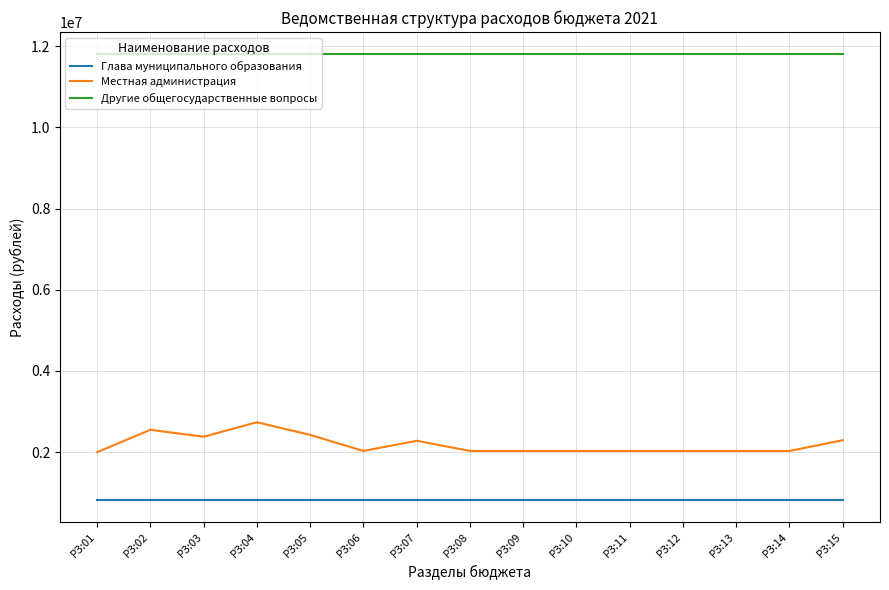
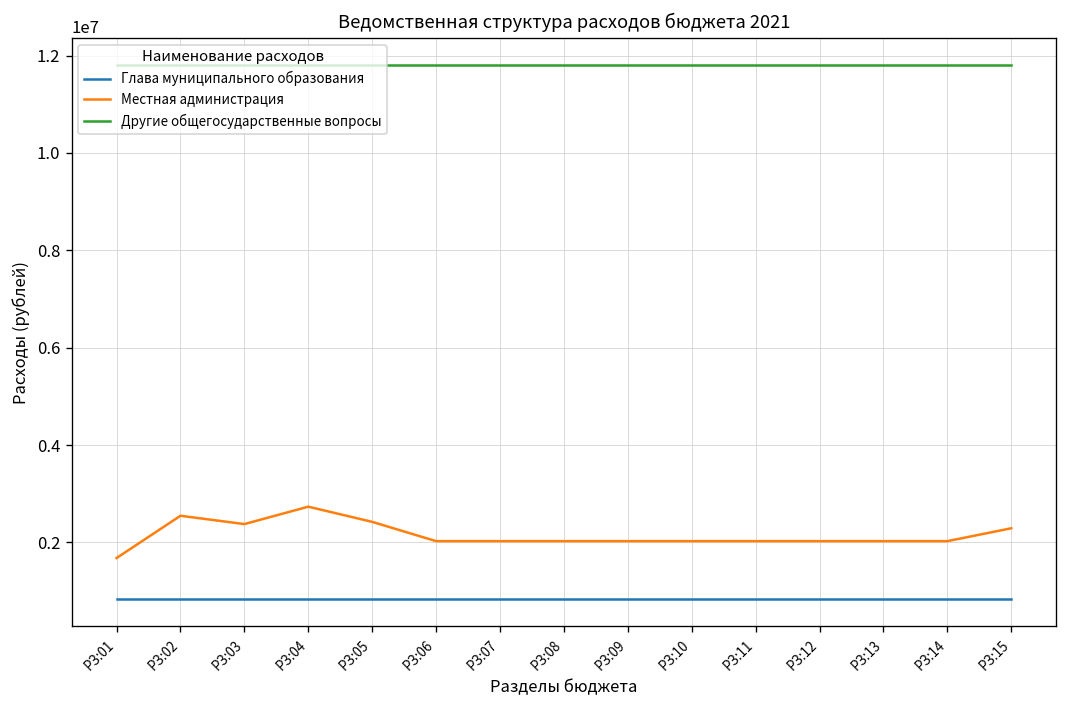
  {
    "Глава муниципального образования": {
      "РЗ:01": 800000,
      "РЗ:02": 800000,
      "РЗ:03": 800000,
      "РЗ:04": 800000,
      "РЗ:05": 800000,
      "РЗ:06": 800000,
      "РЗ:07": 800000,
      "РЗ:08": 800000,
      "РЗ:09": 800000,
      "РЗ:10": 800000,
      "РЗ:11": 800000,
      "РЗ:12": 800000,
      "РЗ:13": 800000,
      "РЗ:14": 800000,
      "РЗ:15": 800000
    },
    "Местная администрация": {
-     "РЗ:01": 2000000,
+     "РЗ:01": 1700000,
      "РЗ:02": 2500000,
      "РЗ:03": 2400000,
      "РЗ:04": 2700000,
      "РЗ:05": 2400000,
      "РЗ:06": 2000000,
-     "РЗ:07": 2300000,
+     "РЗ:07": 2000000,
      "РЗ:08": 2000000,
      "РЗ:09": 2000000,
      "РЗ:10": 2000000,
      "РЗ:11": 2000000,
      "РЗ:12": 2000000,
      "РЗ:13": 2000000,
      "РЗ:14": 2000000,
      "РЗ:15": 2300000
    },
    "Другие общегосударственные вопросы": {
      "РЗ:06": 11800000,
      "РЗ:07": 11800000,
      "РЗ:08": 11800000,
      "РЗ:09": 11800000,
      "РЗ:10": 11800000,
      "РЗ:11": 11800000,
      "РЗ:12": 11800000,
      "РЗ:13": 11800000,
      "РЗ:14": 11800000,
      "РЗ:15": 11800000
    }
  }
